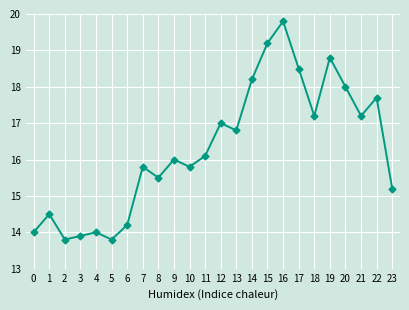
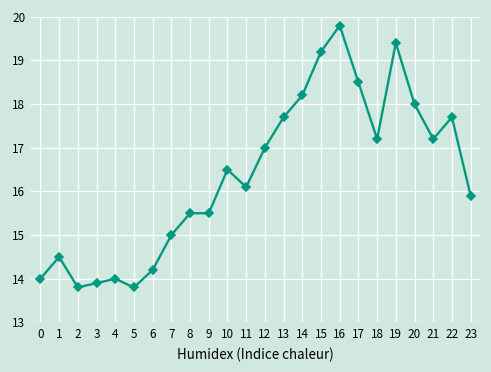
  {
    "0": 14.0,
    "1": 14.5,
    "2": 13.8,
    "3": 13.9,
    "4": 14.0,
    "5": 13.8,
    "6": 14.2,
-   "7": 15.8,
+   "7": 15.0,
    "8": 15.5,
-   "9": 16.0,
-   "10": 15.8,
+   "9": 15.5,
+   "10": 16.5,
    "11": 16.1,
    "12": 17.0,
-   "13": 16.8,
+   "13": 17.7,
    "14": 18.2,
    "15": 19.2,
    "16": 19.8,
    "17": 18.5,
    "18": 17.2,
-   "19": 18.8,
+   "19": 19.4,
    "20": 18.0,
    "21": 17.2,
    "22": 17.7,
-   "23": 15.2
+   "23": 15.9
  }
